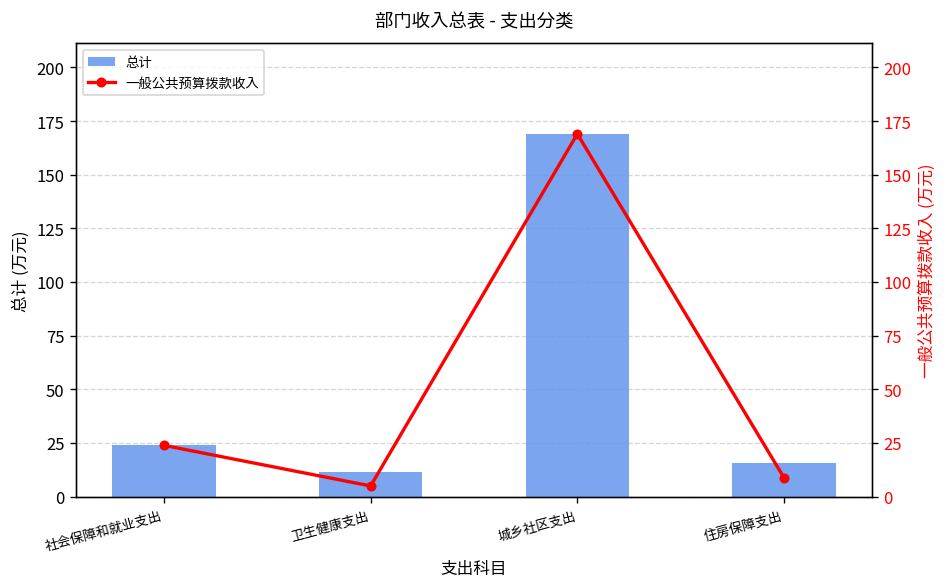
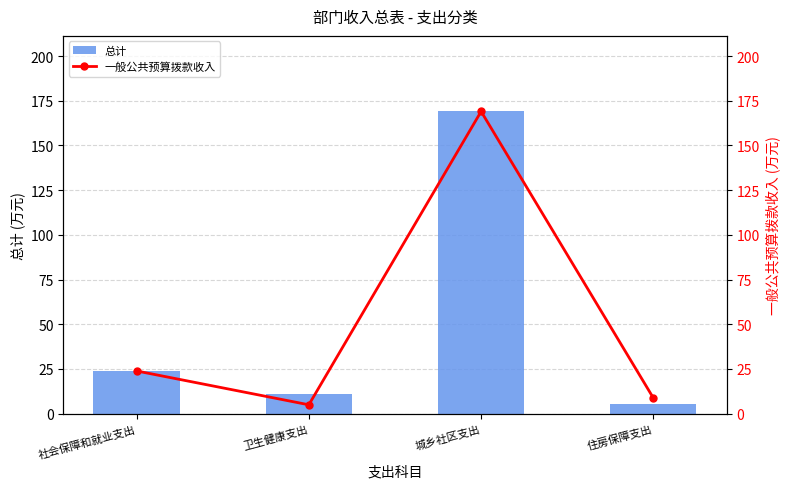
  {
    "总计": {
      "社会保障和就业支出": 24,
      "卫生健康支出": 11,
      "城乡社区支出": 169,
-     "住房保障支出": 15
+     "住房保障支出": 6
    },
    "一般公共预算拨款收入": {
      "社会保障和就业支出": 24,
      "卫生健康支出": 5,
      "城乡社区支出": 169,
      "住房保障支出": 9
    }
  }
